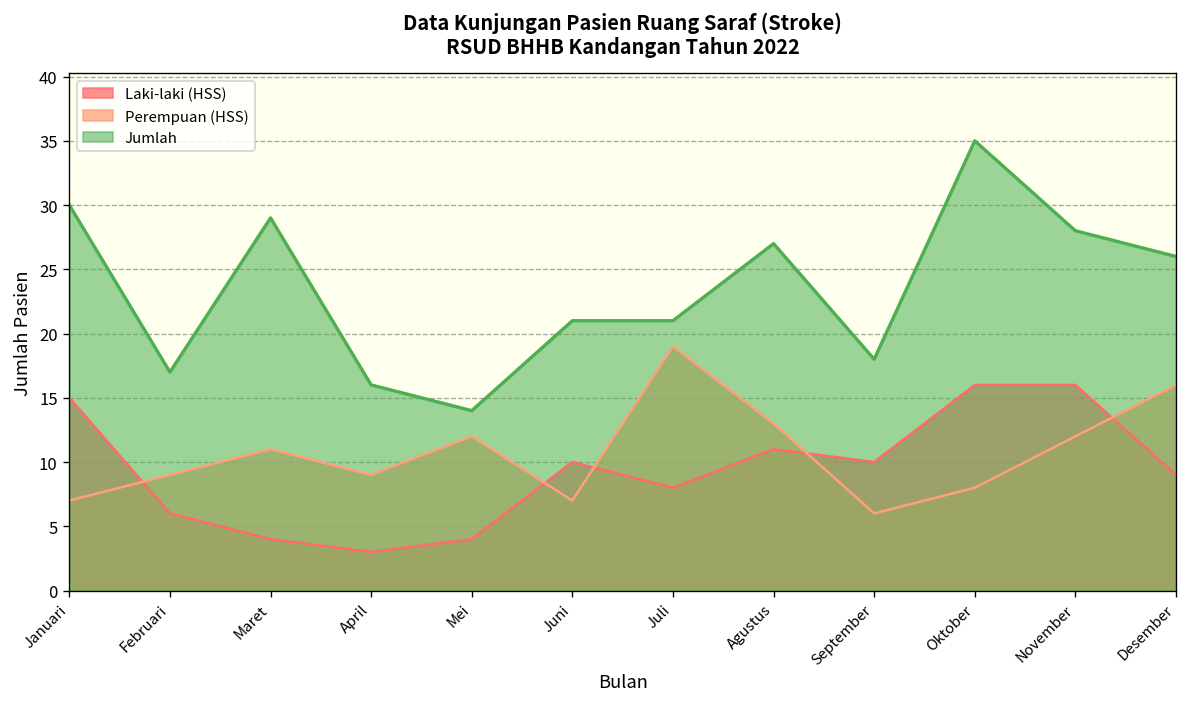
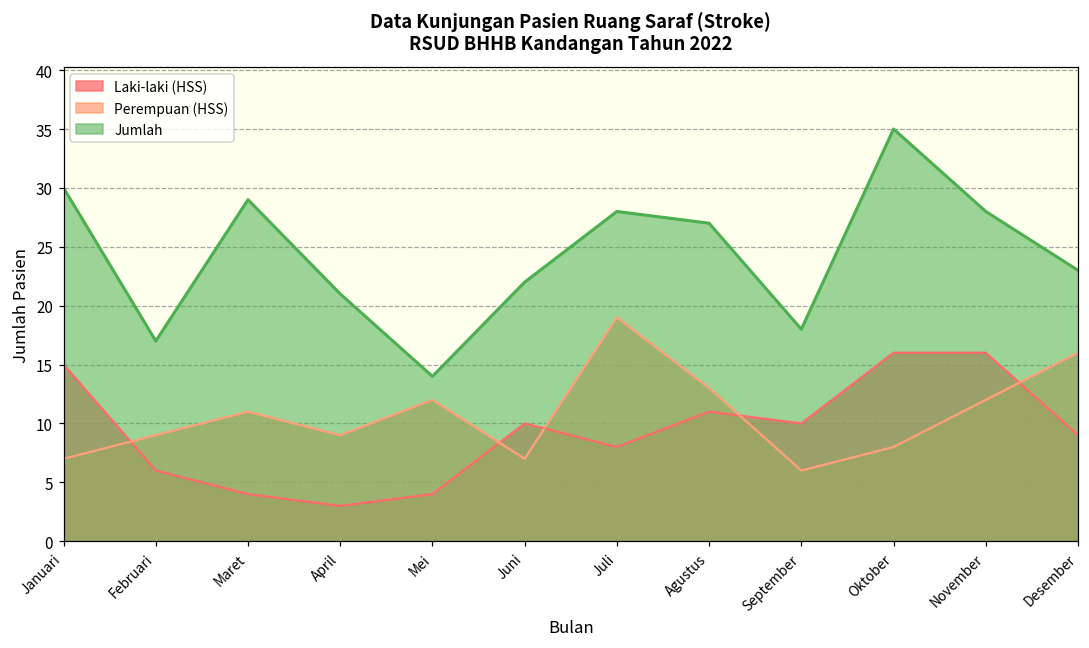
  {
    "Jumlah": {
      "Januari": 30,
      "Februari": 17,
      "Maret": 29,
-     "April": 16,
+     "April": 21,
      "Mei": 14,
-     "Juni": 21,
-     "Juli": 21,
+     "Juni": 22,
+     "Juli": 28,
      "Agustus": 27,
      "September": 18,
      "Oktober": 35,
      "November": 28,
-     "Desember": 26
+     "Desember": 23
    }
  }
